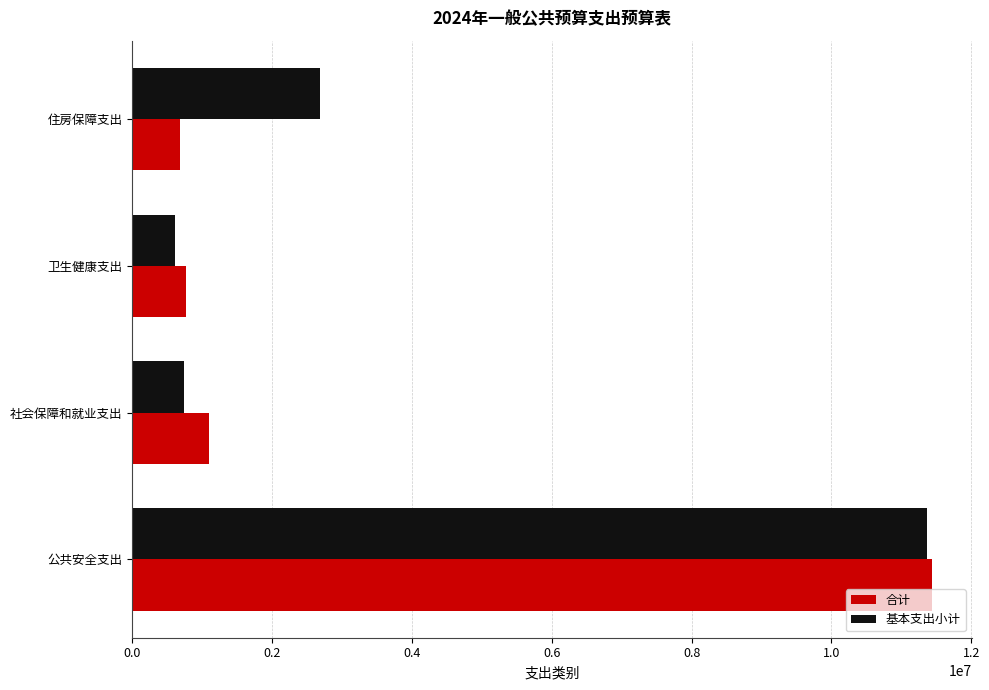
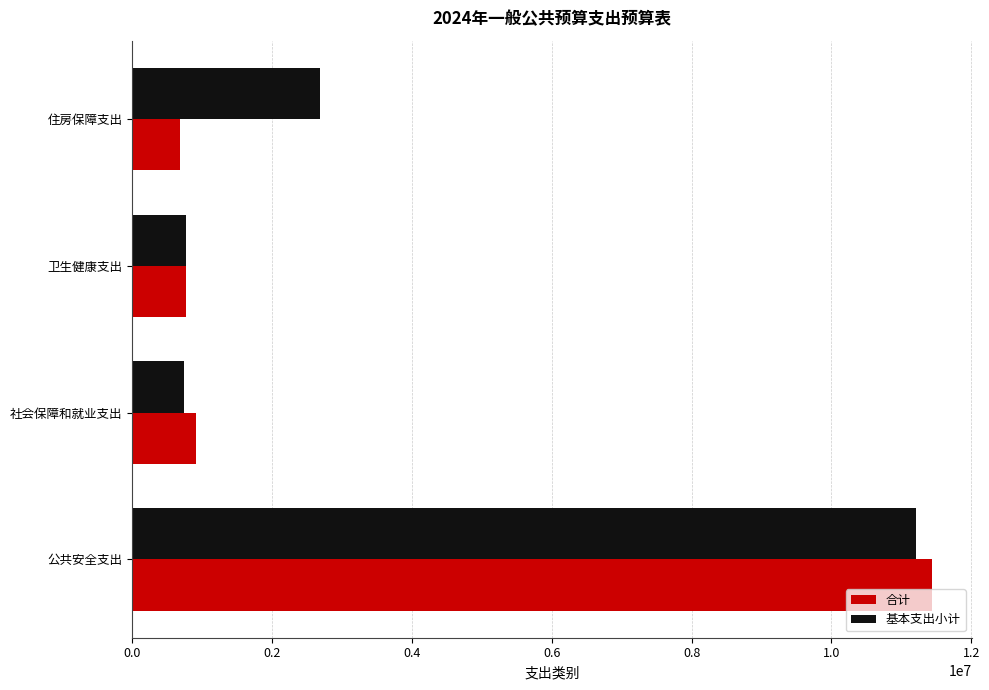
  {
    "合计": {
      "住房保障支出": 700000,
      "卫生健康支出": 800000,
-     "社会保障和就业支出": 1100000,
+     "社会保障和就业支出": 900000,
      "公共安全支出": 11400000
    },
    "基本支出小计": {
      "住房保障支出": 2700000,
-     "卫生健康支出": 600000,
+     "卫生健康支出": 800000,
      "社会保障和就业支出": 700000,
-     "公共安全支出": 11400000
+     "公共安全支出": 11200000
    }
  }
